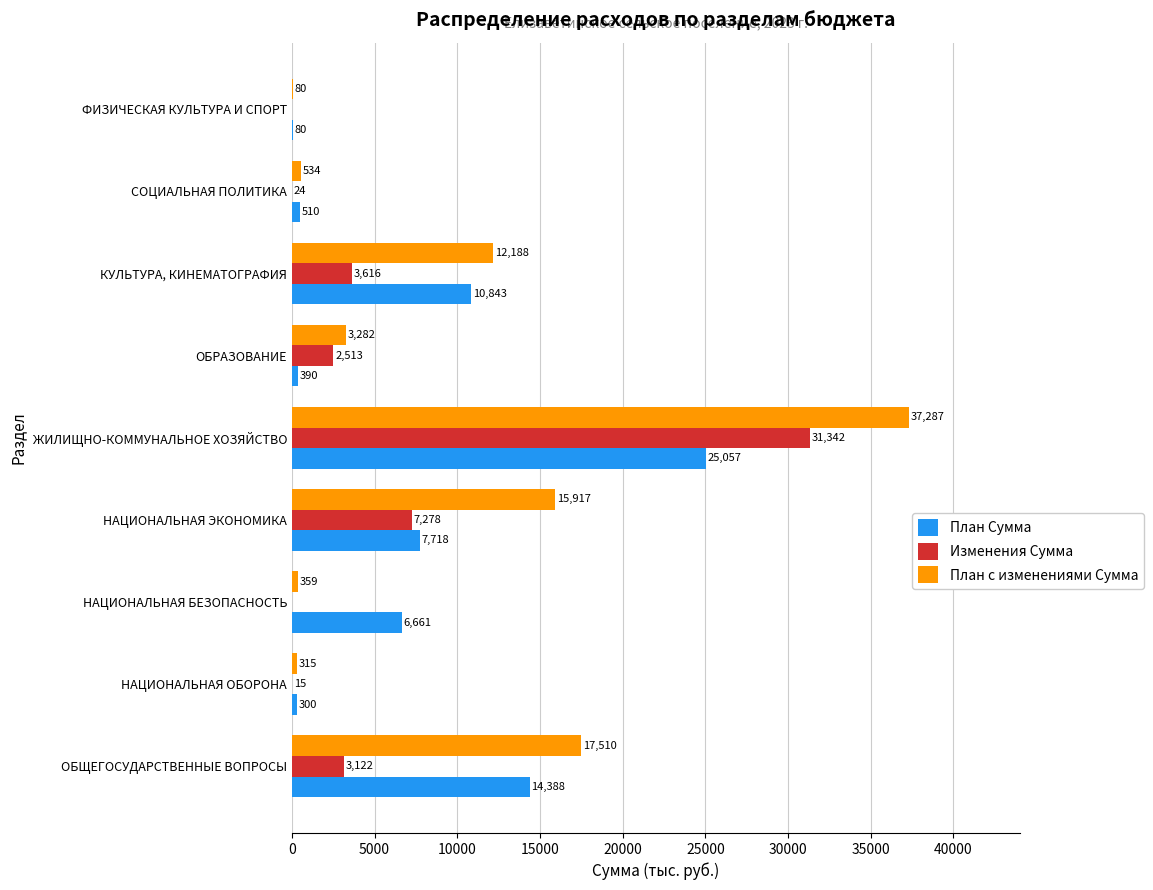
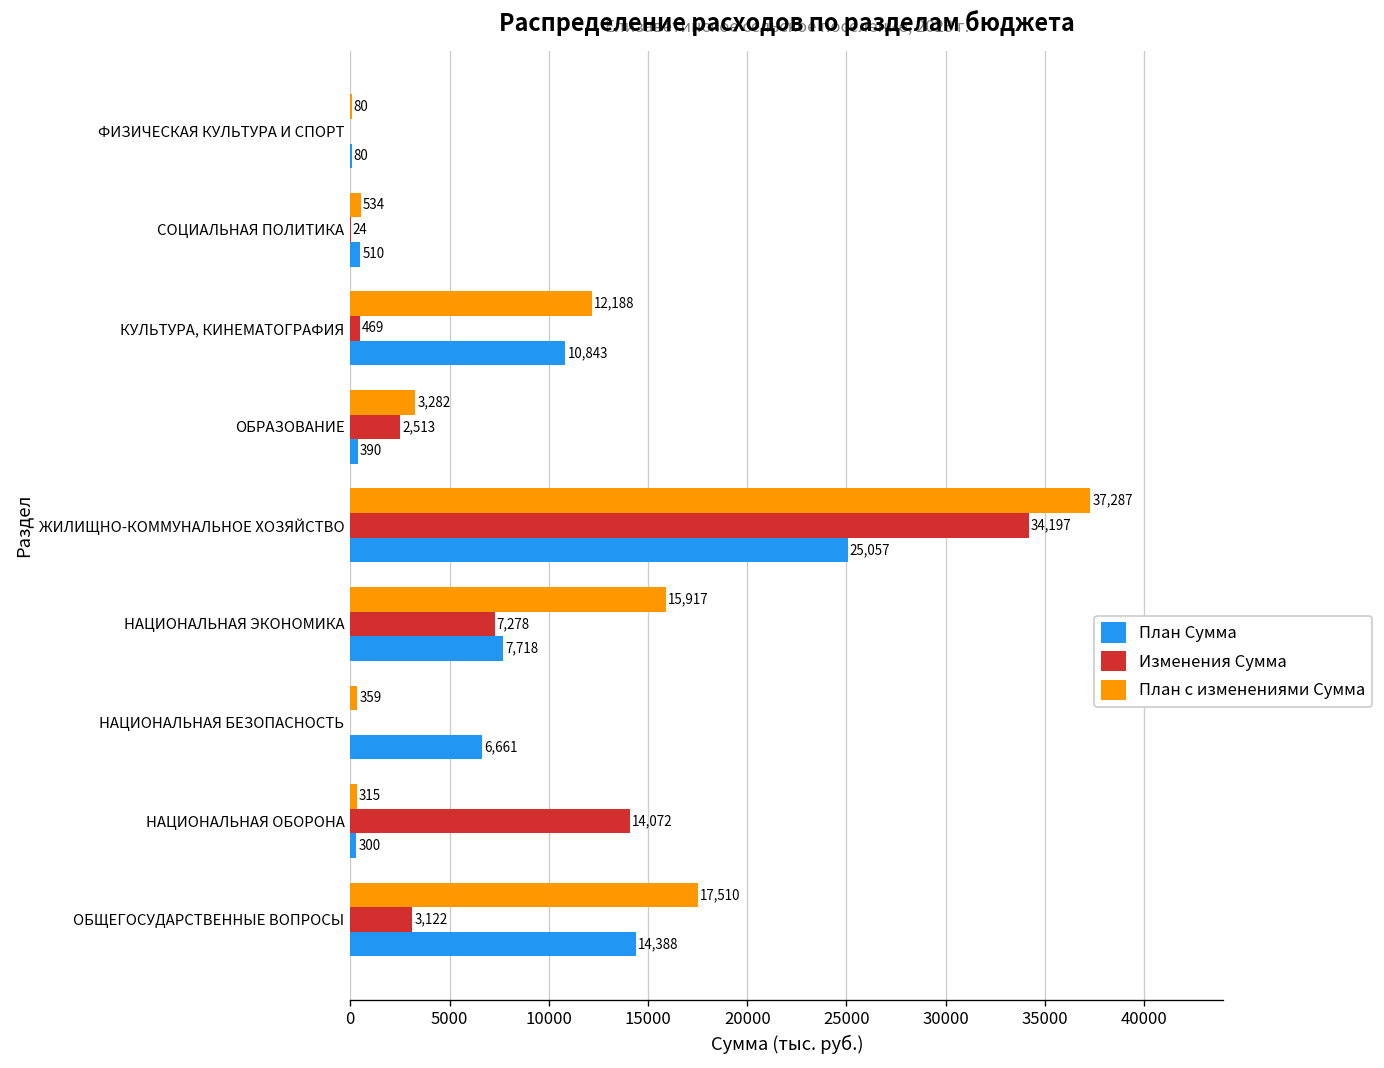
  {
    "План Сумма": {
      "ФИЗИЧЕСКАЯ КУЛЬТУРА И СПОРТ": "80",
      "СОЦИАЛЬНАЯ ПОЛИТИКА": "510",
      "КУЛЬТУРА, КИНЕМАТОГРАФИЯ": "10,843",
      "ОБРАЗОВАНИЕ": "390",
      "ЖИЛИЩНО-КОММУНАЛЬНОЕ ХОЗЯЙСТВО": "25,057",
      "НАЦИОНАЛЬНАЯ ЭКОНОМИКА": "7,718",
      "НАЦИОНАЛЬНАЯ БЕЗОПАСНОСТЬ": "6,661",
      "НАЦИОНАЛЬНАЯ ОБОРОНА": "300",
      "ОБЩЕГОСУДАРСТВЕННЫЕ ВОПРОСЫ": "14,388"
    },
    "Изменения Сумма": {
      "СОЦИАЛЬНАЯ ПОЛИТИКА": "24",
-     "КУЛЬТУРА, КИНЕМАТОГРАФИЯ": "3,616",
+     "КУЛЬТУРА, КИНЕМАТОГРАФИЯ": "469",
      "ОБРАЗОВАНИЕ": "2,513",
-     "ЖИЛИЩНО-КОММУНАЛЬНОЕ ХОЗЯЙСТВО": "31,342",
+     "ЖИЛИЩНО-КОММУНАЛЬНОЕ ХОЗЯЙСТВО": "34,197",
      "НАЦИОНАЛЬНАЯ ЭКОНОМИКА": "7,278",
-     "НАЦИОНАЛЬНАЯ ОБОРОНА": "15",
+     "НАЦИОНАЛЬНАЯ ОБОРОНА": "14,072",
      "ОБЩЕГОСУДАРСТВЕННЫЕ ВОПРОСЫ": "3,122"
    },
    "План с изменениями Сумма": {
      "ФИЗИЧЕСКАЯ КУЛЬТУРА И СПОРТ": "80",
      "СОЦИАЛЬНАЯ ПОЛИТИКА": "534",
      "КУЛЬТУРА, КИНЕМАТОГРАФИЯ": "12,188",
      "ОБРАЗОВАНИЕ": "3,282",
      "ЖИЛИЩНО-КОММУНАЛЬНОЕ ХОЗЯЙСТВО": "37,287",
      "НАЦИОНАЛЬНАЯ ЭКОНОМИКА": "15,917",
      "НАЦИОНАЛЬНАЯ БЕЗОПАСНОСТЬ": "359",
      "НАЦИОНАЛЬНАЯ ОБОРОНА": "315",
      "ОБЩЕГОСУДАРСТВЕННЫЕ ВОПРОСЫ": "17,510"
    }
  }
